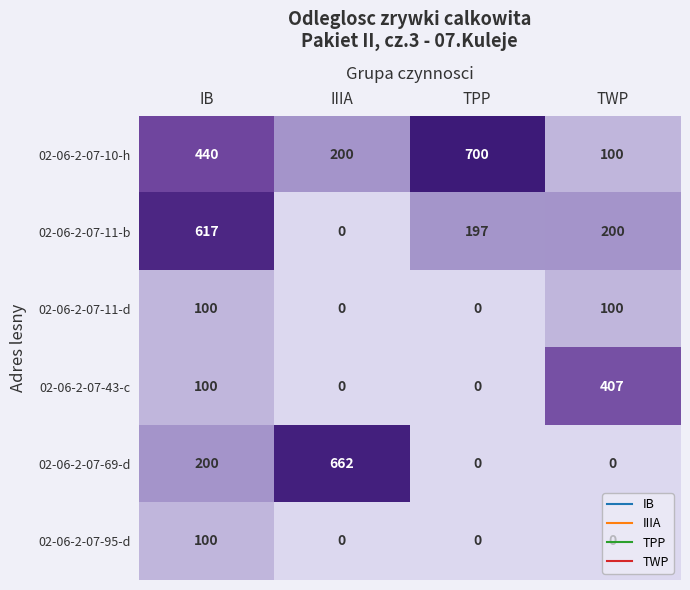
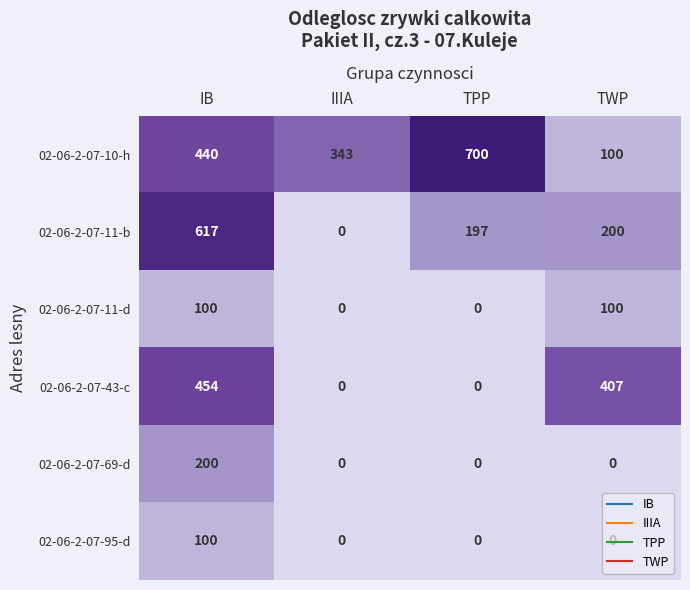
  {
    "02-06-2-07-10-h": {
      "IB": 440,
-     "IIIA": 200,
+     "IIIA": 343,
      "TPP": 700,
      "TWP": 100
    },
    "02-06-2-07-11-b": {
      "IB": 617,
      "IIIA": 0,
      "TPP": 197,
      "TWP": 200
    },
    "02-06-2-07-11-d": {
      "IB": 100,
      "IIIA": 0,
      "TPP": 0,
      "TWP": 100
    },
    "02-06-2-07-43-c": {
-     "IB": 100,
+     "IB": 454,
      "IIIA": 0,
      "TPP": 0,
      "TWP": 407
    },
    "02-06-2-07-69-d": {
      "IB": 200,
-     "IIIA": 662,
+     "IIIA": 0,
      "TPP": 0,
      "TWP": 0
    },
    "02-06-2-07-95-d": {
      "IB": 100,
      "IIIA": 0,
      "TPP": 0
    }
  }
